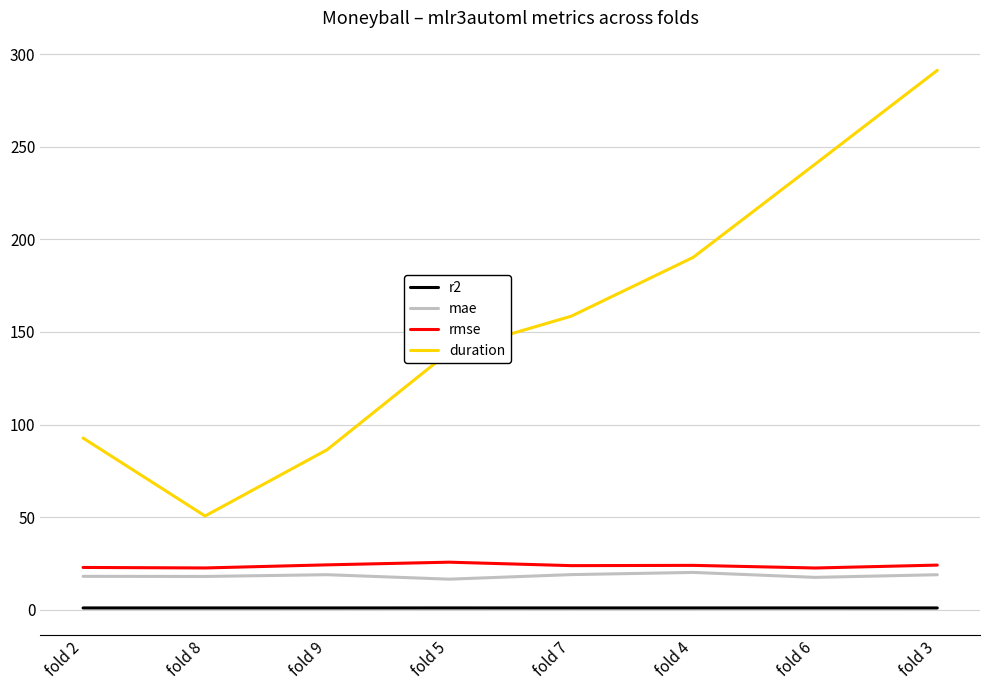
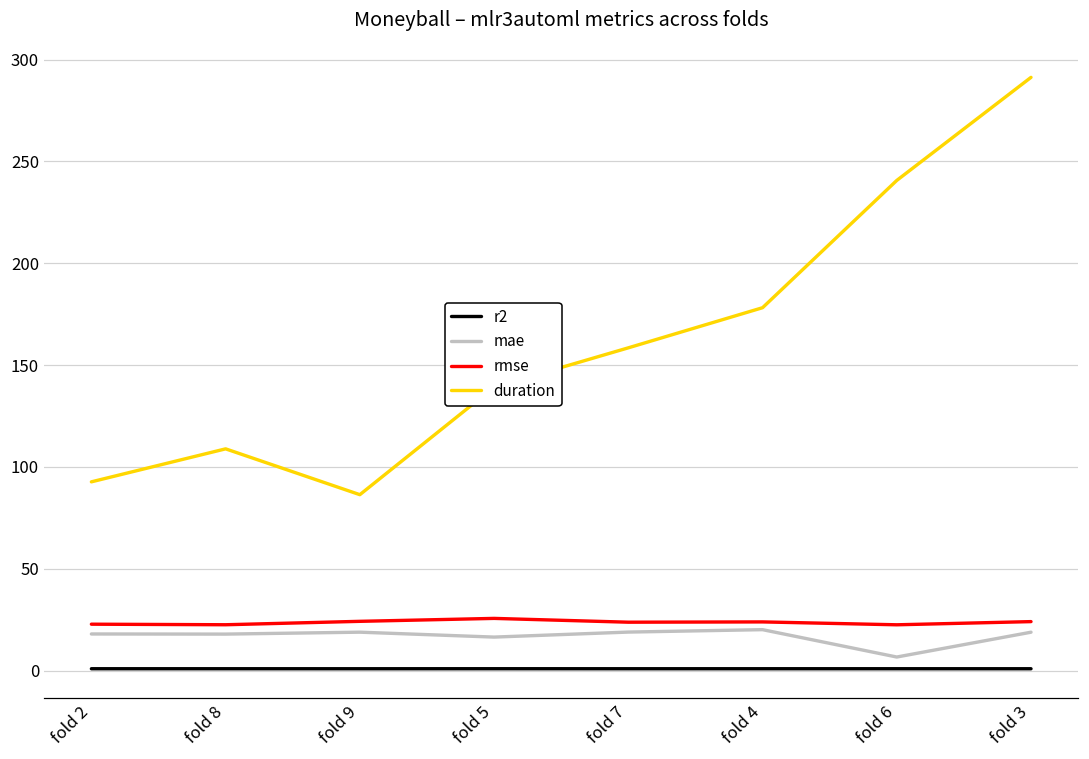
  {
    "r2": {
      "fold 2": 1,
      "fold 8": 1,
      "fold 9": 1,
      "fold 5": 1,
      "fold 7": 1,
      "fold 4": 1,
      "fold 6": 1,
      "fold 3": 1
    },
    "mae": {
      "fold 2": 18,
      "fold 8": 18,
      "fold 9": 19,
      "fold 5": 16,
      "fold 7": 19,
      "fold 4": 20,
-     "fold 6": 17,
+     "fold 6": 7,
      "fold 3": 19
    },
    "rmse": {
      "fold 2": 23,
      "fold 8": 23,
      "fold 9": 24,
      "fold 5": 26,
      "fold 7": 24,
      "fold 4": 24,
      "fold 6": 23,
      "fold 3": 24
    },
    "duration": {
      "fold 2": 93,
-     "fold 8": 51,
+     "fold 8": 109,
      "fold 9": 86,
      "fold 7": 159,
-     "fold 4": 190,
+     "fold 4": 178,
      "fold 6": 241,
      "fold 3": 291
    }
  }
